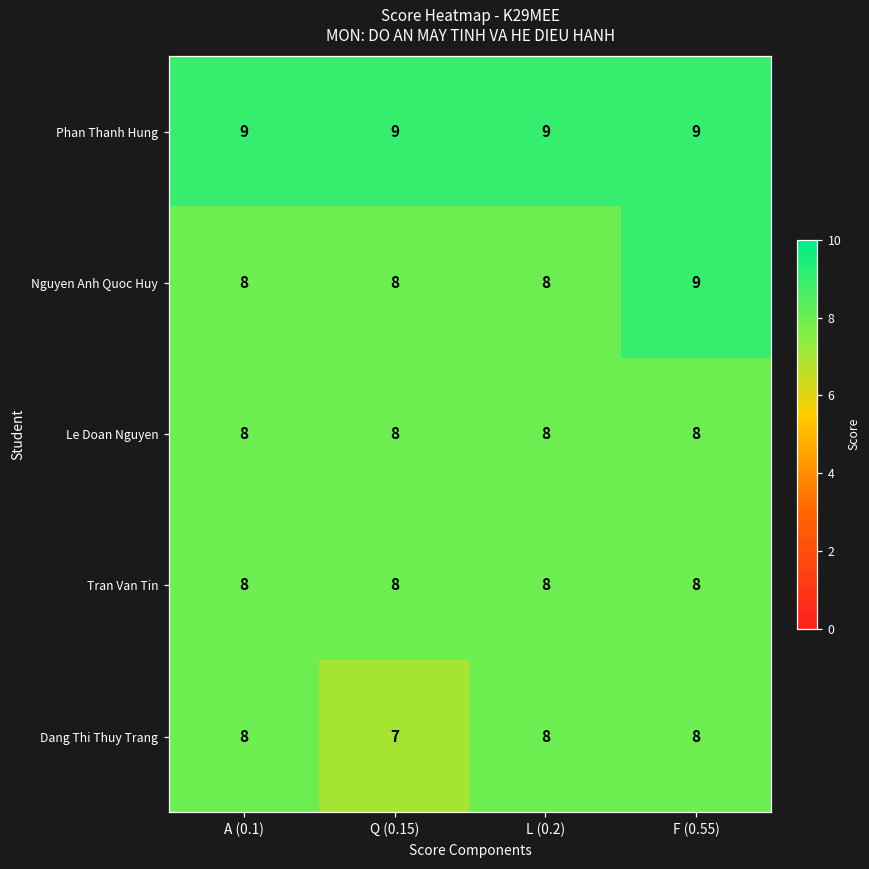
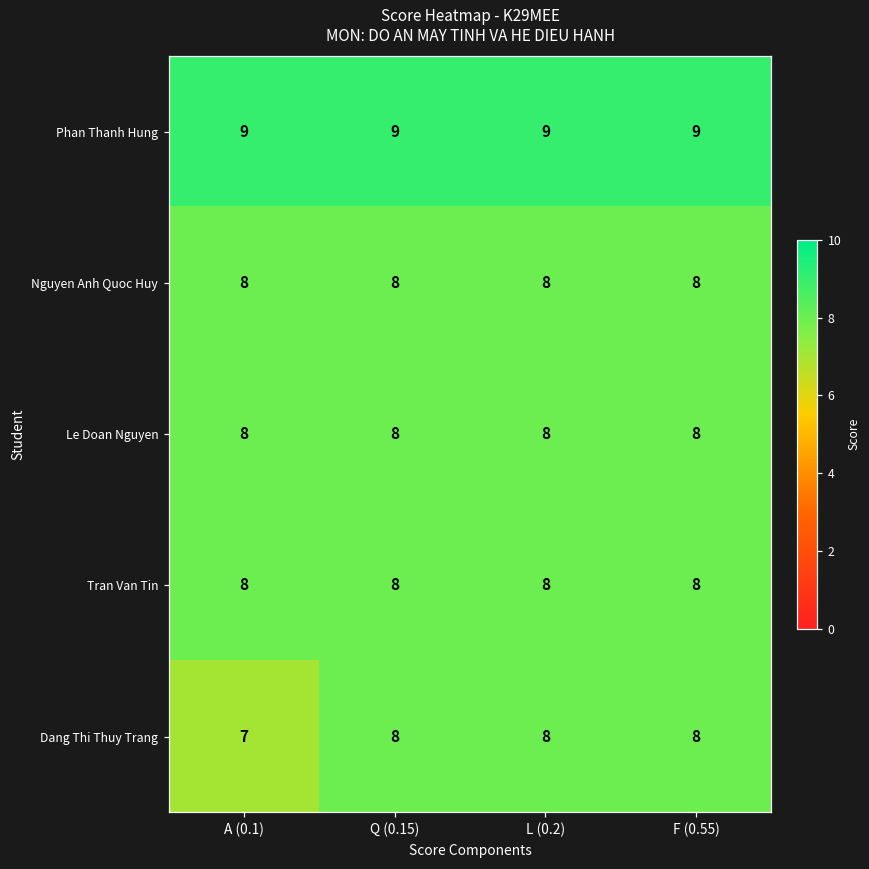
  {
    "Phan Thanh Hung": {
      "A (0.1)": 9,
      "Q (0.15)": 9,
      "L (0.2)": 9,
      "F (0.55)": 9
    },
    "Nguyen Anh Quoc Huy": {
      "A (0.1)": 8,
      "Q (0.15)": 8,
      "L (0.2)": 8,
-     "F (0.55)": 9
+     "F (0.55)": 8
    },
    "Le Doan Nguyen": {
      "A (0.1)": 8,
      "Q (0.15)": 8,
      "L (0.2)": 8,
      "F (0.55)": 8
    },
    "Tran Van Tin": {
      "A (0.1)": 8,
      "Q (0.15)": 8,
      "L (0.2)": 8,
      "F (0.55)": 8
    },
    "Dang Thi Thuy Trang": {
-     "A (0.1)": 8,
-     "Q (0.15)": 7,
+     "A (0.1)": 7,
+     "Q (0.15)": 8,
      "L (0.2)": 8,
      "F (0.55)": 8
    }
  }
